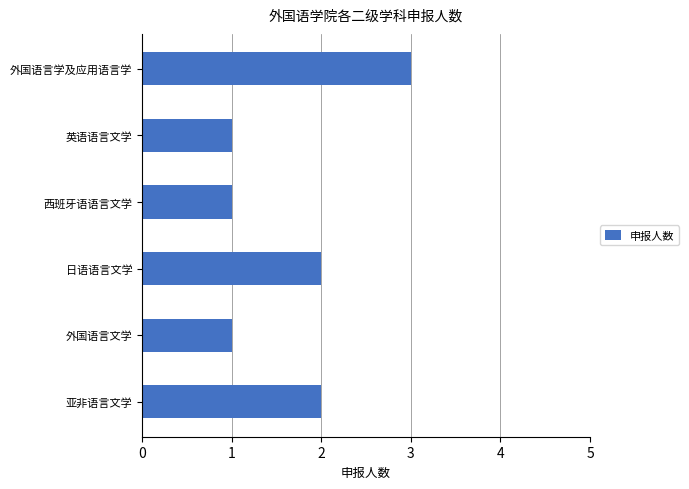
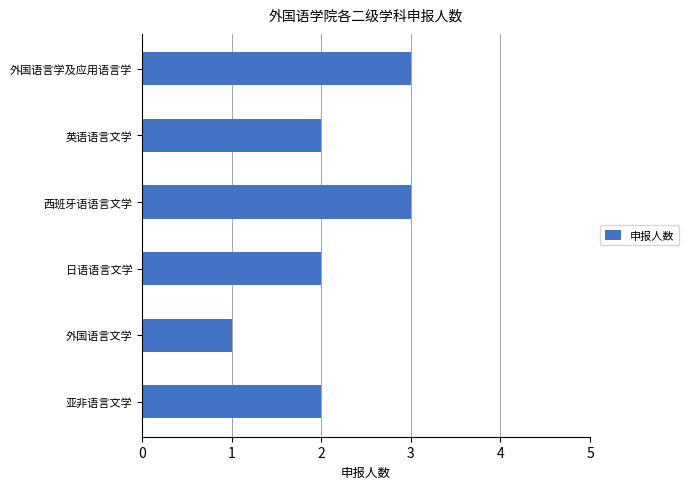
  {
    "外国语言学及应用语言学": 3,
-   "英语语言文学": 1,
-   "西班牙语语言文学": 1,
+   "英语语言文学": 2,
+   "西班牙语语言文学": 3,
    "日语语言文学": 2,
    "外国语言文学": 1,
    "亚非语言文学": 2
  }
